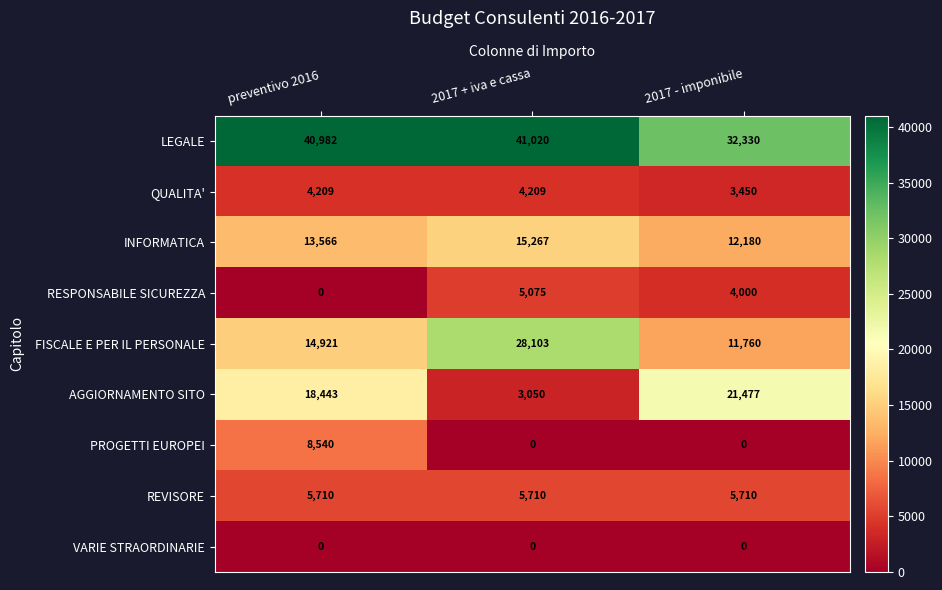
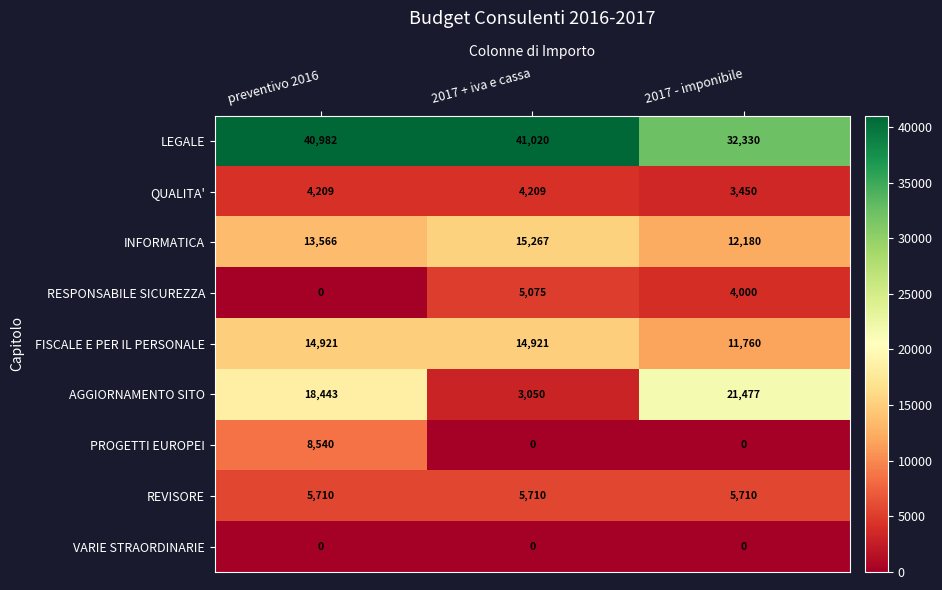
  {
    "LEGALE": {
      "preventivo 2016": "40,982",
      "2017 + iva e cassa": "41,020",
      "2017 - imponibile": "32,330"
    },
    "QUALITA'": {
      "preventivo 2016": "4,209",
      "2017 + iva e cassa": "4,209",
      "2017 - imponibile": "3,450"
    },
    "INFORMATICA": {
      "preventivo 2016": "13,566",
      "2017 + iva e cassa": "15,267",
      "2017 - imponibile": "12,180"
    },
    "RESPONSABILE SICUREZZA": {
      "preventivo 2016": "0",
      "2017 + iva e cassa": "5,075",
      "2017 - imponibile": "4,000"
    },
    "FISCALE E PER IL PERSONALE": {
      "preventivo 2016": "14,921",
-     "2017 + iva e cassa": "28,103",
+     "2017 + iva e cassa": "14,921",
      "2017 - imponibile": "11,760"
    },
    "AGGIORNAMENTO SITO": {
      "preventivo 2016": "18,443",
      "2017 + iva e cassa": "3,050",
      "2017 - imponibile": "21,477"
    },
    "PROGETTI EUROPEI": {
      "preventivo 2016": "8,540",
      "2017 + iva e cassa": "0",
      "2017 - imponibile": "0"
    },
    "REVISORE": {
      "preventivo 2016": "5,710",
      "2017 + iva e cassa": "5,710",
      "2017 - imponibile": "5,710"
    },
    "VARIE STRAORDINARIE": {
      "preventivo 2016": "0",
      "2017 + iva e cassa": "0",
      "2017 - imponibile": "0"
    }
  }
